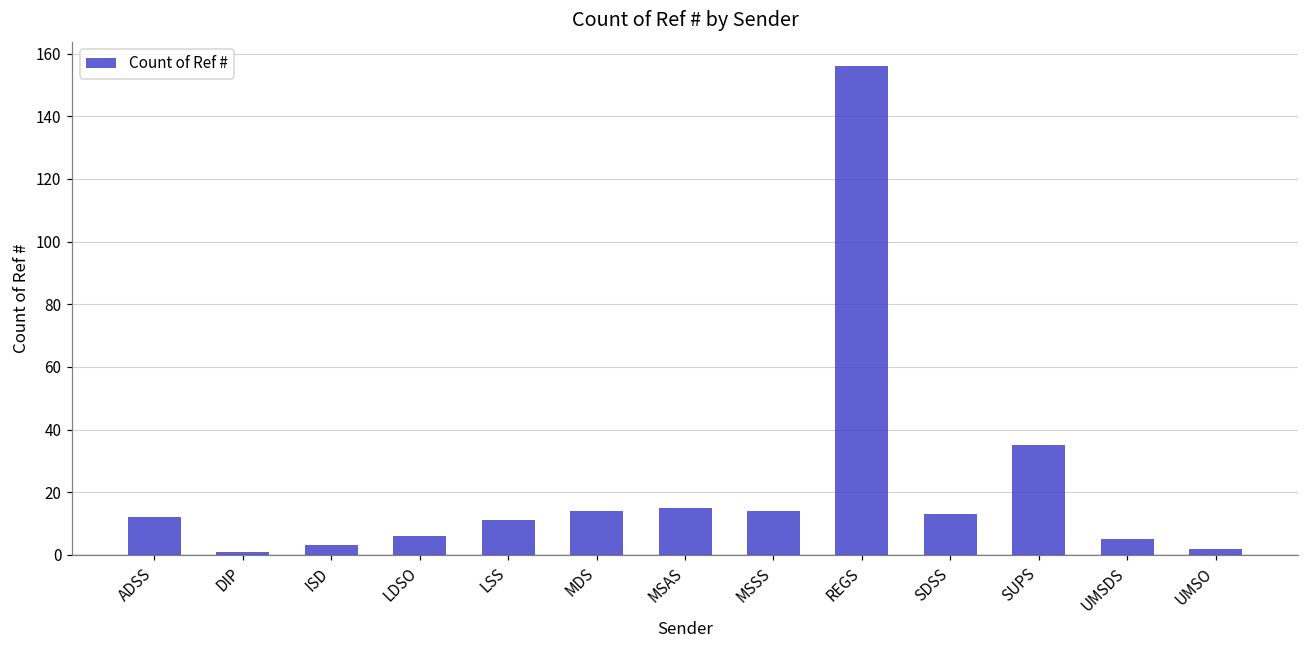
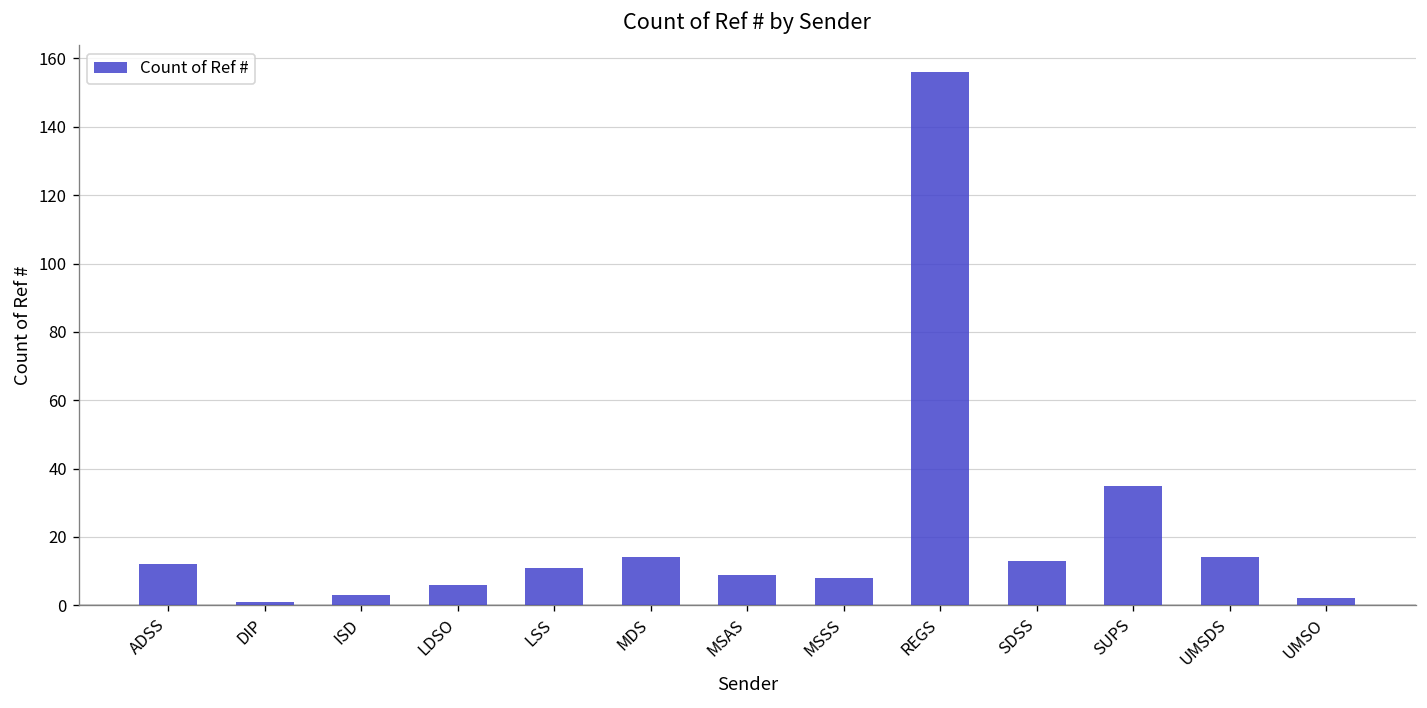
  {
    "ADSS": 12,
    "DIP": 1,
    "ISD": 3,
    "LDSO": 6,
    "LSS": 11,
    "MDS": 14,
-   "MSAS": 15,
-   "MSSS": 14,
+   "MSAS": 9,
+   "MSSS": 8,
    "REGS": 156,
    "SDSS": 13,
    "SUPS": 35,
-   "UMSDS": 5,
+   "UMSDS": 14,
    "UMSO": 2
  }
